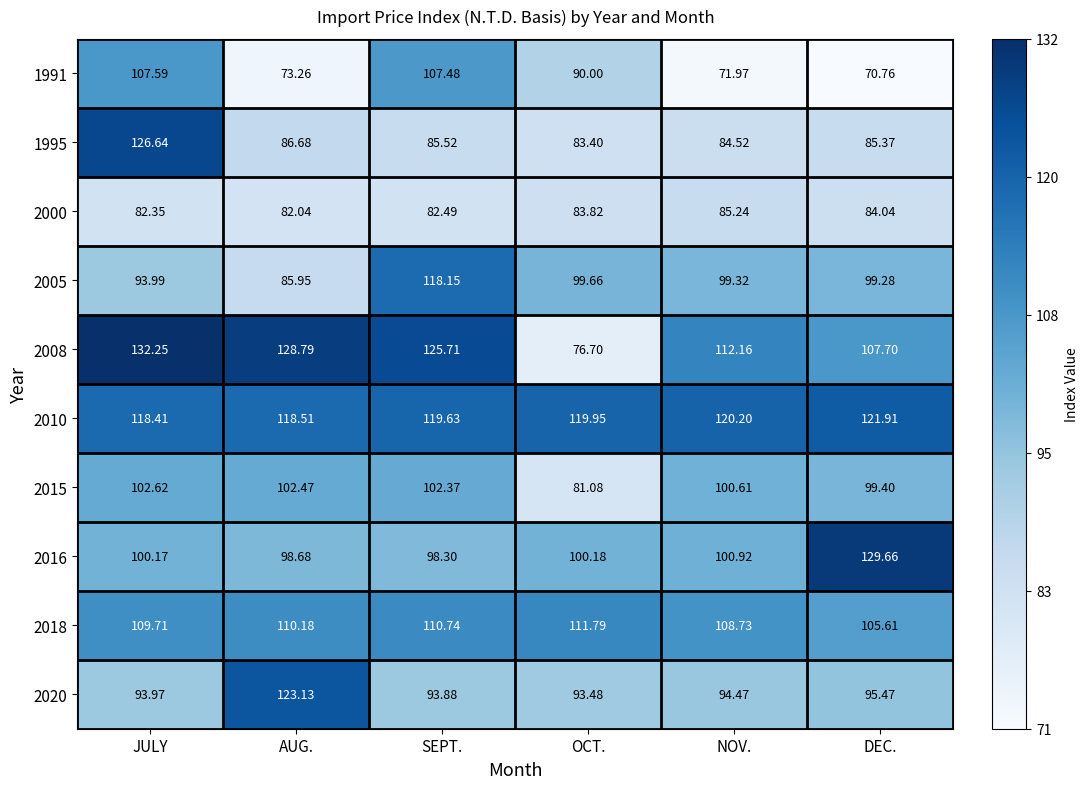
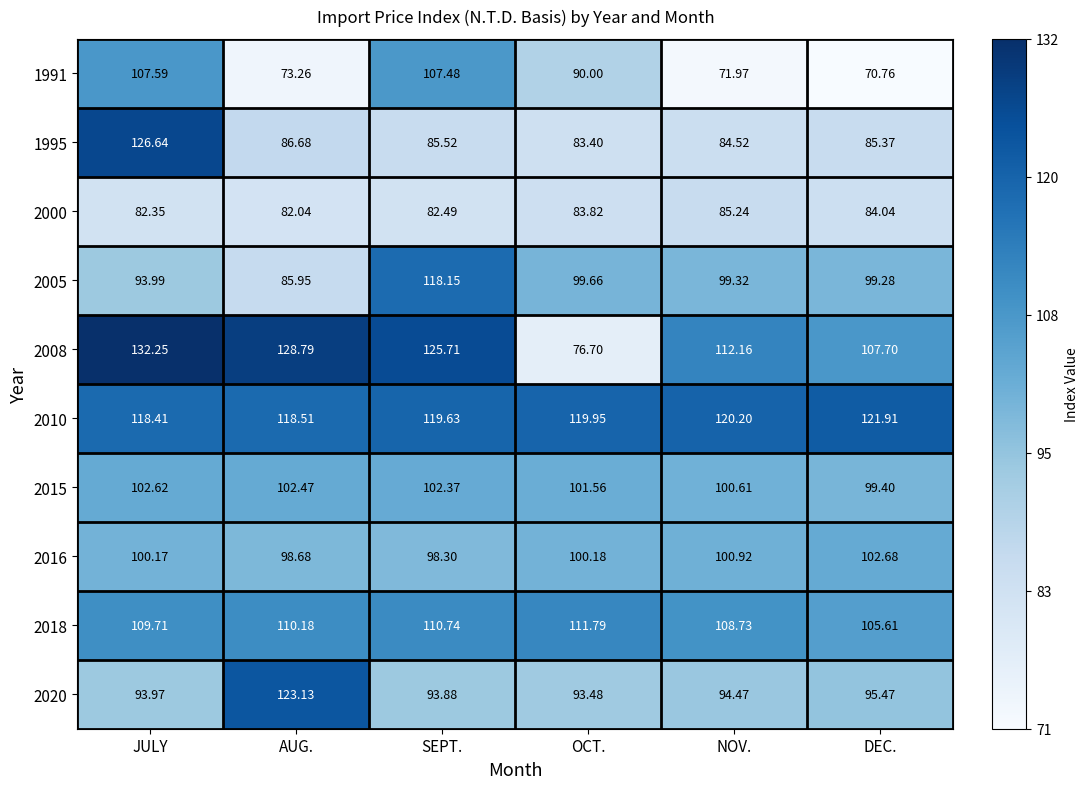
  {
    "1991": {
      "JULY": 107.59,
      "AUG.": 73.26,
      "SEPT.": 107.48,
      "OCT.": 90.00,
      "NOV.": 71.97,
      "DEC.": 70.76
    },
    "1995": {
      "JULY": 126.64,
      "AUG.": 86.68,
      "SEPT.": 85.52,
      "OCT.": 83.40,
      "NOV.": 84.52,
      "DEC.": 85.37
    },
    "2000": {
      "JULY": 82.35,
      "AUG.": 82.04,
      "SEPT.": 82.49,
      "OCT.": 83.82,
      "NOV.": 85.24,
      "DEC.": 84.04
    },
    "2005": {
      "JULY": 93.99,
      "AUG.": 85.95,
      "SEPT.": 118.15,
      "OCT.": 99.66,
      "NOV.": 99.32,
      "DEC.": 99.28
    },
    "2008": {
      "JULY": 132.25,
      "AUG.": 128.79,
      "SEPT.": 125.71,
      "OCT.": 76.70,
      "NOV.": 112.16,
      "DEC.": 107.70
    },
    "2010": {
      "JULY": 118.41,
      "AUG.": 118.51,
      "SEPT.": 119.63,
      "OCT.": 119.95,
      "NOV.": 120.20,
      "DEC.": 121.91
    },
    "2015": {
      "JULY": 102.62,
      "AUG.": 102.47,
      "SEPT.": 102.37,
-     "OCT.": 81.08,
+     "OCT.": 101.56,
      "NOV.": 100.61,
      "DEC.": 99.40
    },
    "2016": {
      "JULY": 100.17,
      "AUG.": 98.68,
      "SEPT.": 98.30,
      "OCT.": 100.18,
      "NOV.": 100.92,
-     "DEC.": 129.66
+     "DEC.": 102.68
    },
    "2018": {
      "JULY": 109.71,
      "AUG.": 110.18,
      "SEPT.": 110.74,
      "OCT.": 111.79,
      "NOV.": 108.73,
      "DEC.": 105.61
    },
    "2020": {
      "JULY": 93.97,
      "AUG.": 123.13,
      "SEPT.": 93.88,
      "OCT.": 93.48,
      "NOV.": 94.47,
      "DEC.": 95.47
    }
  }
